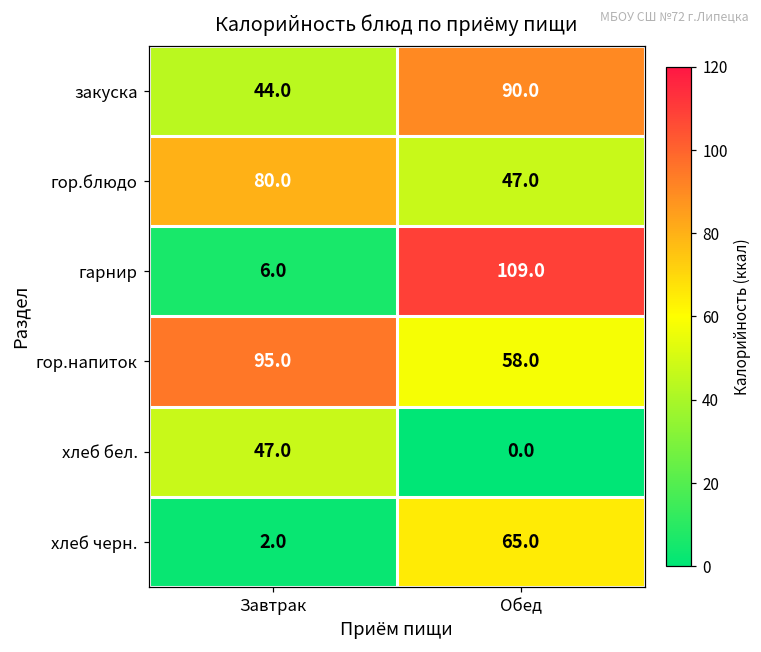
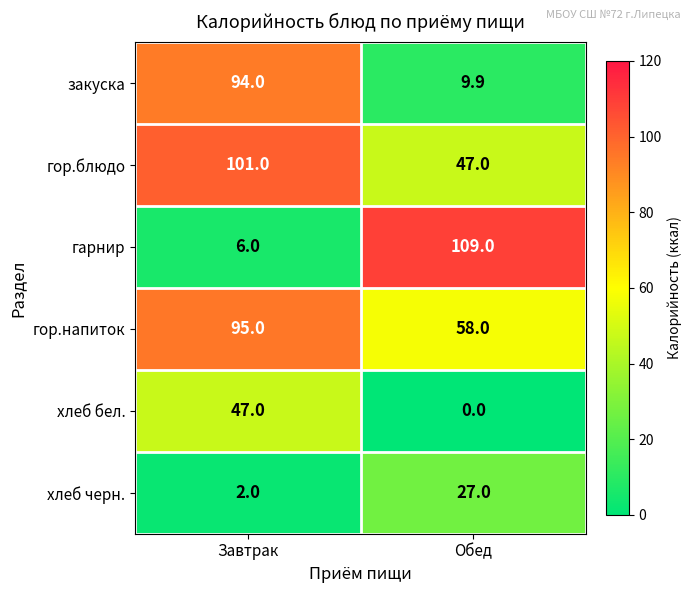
  {
    "закуска": {
-     "Завтрак": 44.0,
-     "Обед": 90.0
+     "Завтрак": 94.0,
+     "Обед": 9.9
    },
    "гор.блюдо": {
-     "Завтрак": 80.0,
+     "Завтрак": 101.0,
      "Обед": 47.0
    },
    "гарнир": {
      "Завтрак": 6.0,
      "Обед": 109.0
    },
    "гор.напиток": {
      "Завтрак": 95.0,
      "Обед": 58.0
    },
    "хлеб бел.": {
      "Завтрак": 47.0,
      "Обед": 0.0
    },
    "хлеб черн.": {
      "Завтрак": 2.0,
-     "Обед": 65.0
+     "Обед": 27.0
    }
  }
